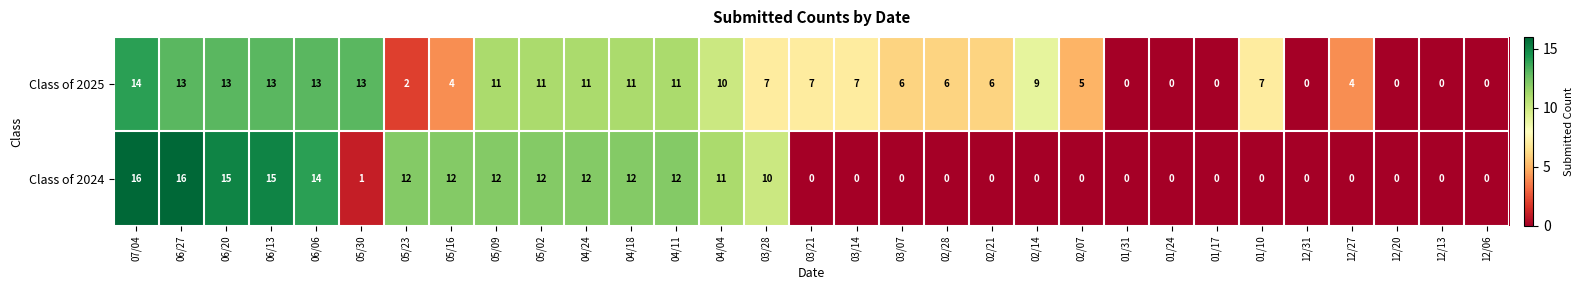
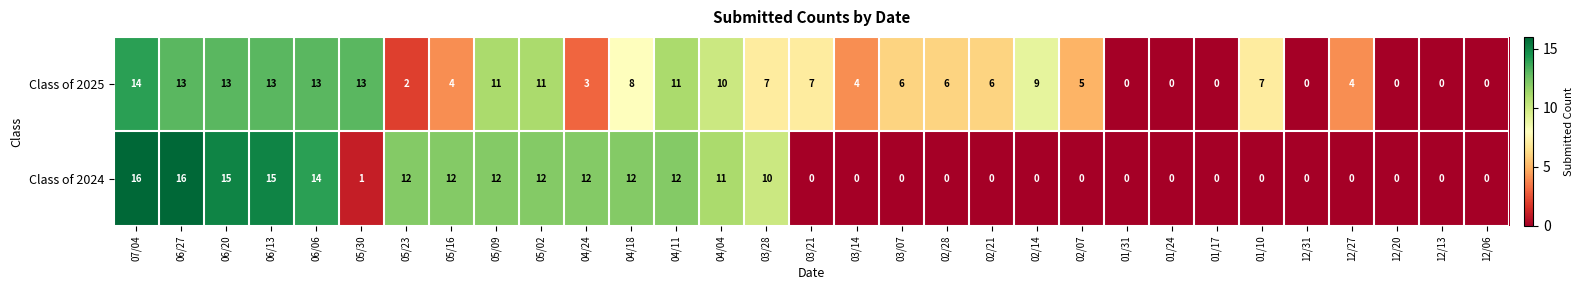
  {
    "Class of 2025": {
      "07/04": 14,
      "06/27": 13,
      "06/20": 13,
      "06/13": 13,
      "06/06": 13,
      "05/30": 13,
      "05/23": 2,
      "05/16": 4,
      "05/09": 11,
      "05/02": 11,
-     "04/24": 11,
-     "04/18": 11,
+     "04/24": 3,
+     "04/18": 8,
      "04/11": 11,
      "04/04": 10,
      "03/28": 7,
      "03/21": 7,
-     "03/14": 7,
+     "03/14": 4,
      "03/07": 6,
      "02/28": 6,
      "02/21": 6,
      "02/14": 9,
      "02/07": 5,
      "01/31": 0,
      "01/24": 0,
      "01/17": 0,
      "01/10": 7,
      "12/31": 0,
      "12/27": 4,
      "12/20": 0,
      "12/13": 0,
      "12/06": 0
    },
    "Class of 2024": {
      "07/04": 16,
      "06/27": 16,
      "06/20": 15,
      "06/13": 15,
      "06/06": 14,
      "05/30": 1,
      "05/23": 12,
      "05/16": 12,
      "05/09": 12,
      "05/02": 12,
      "04/24": 12,
      "04/18": 12,
      "04/11": 12,
      "04/04": 11,
      "03/28": 10,
      "03/21": 0,
      "03/14": 0,
      "03/07": 0,
      "02/28": 0,
      "02/21": 0,
      "02/14": 0,
      "02/07": 0,
      "01/31": 0,
      "01/24": 0,
      "01/17": 0,
      "01/10": 0,
      "12/31": 0,
      "12/27": 0,
      "12/20": 0,
      "12/13": 0,
      "12/06": 0
    }
  }
